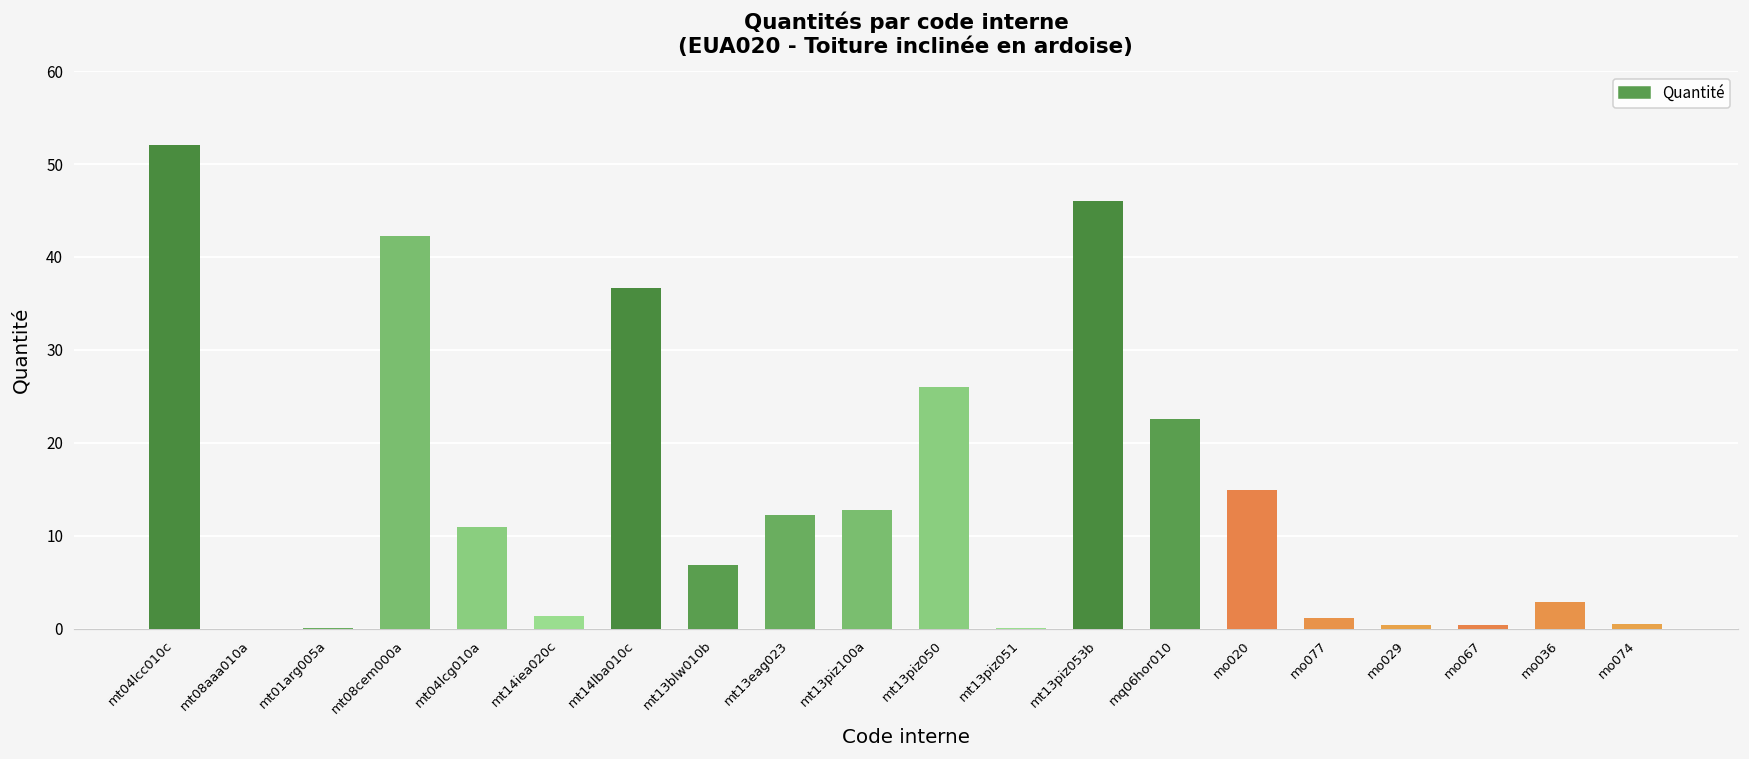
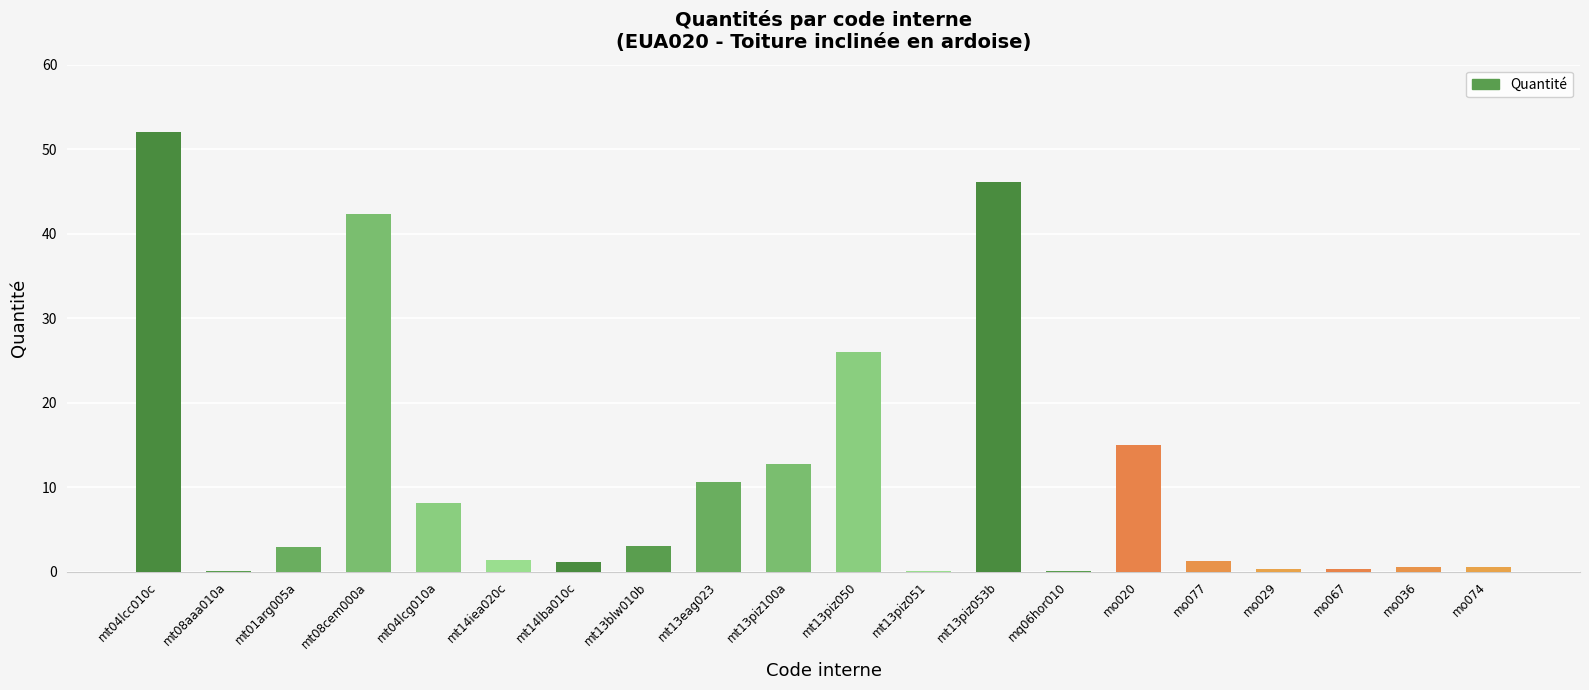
  {
    "mt04lcc010c": 52,
-   "mt01arg005a": 0,
+   "mt01arg005a": 3,
    "mt08cem000a": 42,
-   "mt04lcg010a": 11,
+   "mt04lcg010a": 8,
    "mt14iea020c": 1,
-   "mt14lba010c": 37,
-   "mt13blw010b": 7,
-   "mt13eag023": 12,
+   "mt14lba010c": 1,
+   "mt13blw010b": 3,
+   "mt13eag023": 11,
    "mt13piz100a": 13,
    "mt13piz050": 26,
    "mt13piz053b": 46,
-   "mq06hor010": 23,
+   "mq06hor010": 0,
    "mo020": 15,
    "mo077": 1,
    "mo029": 0,
    "mo067": 0,
-   "mo036": 3,
+   "mo036": 1,
    "mo074": 1
  }
